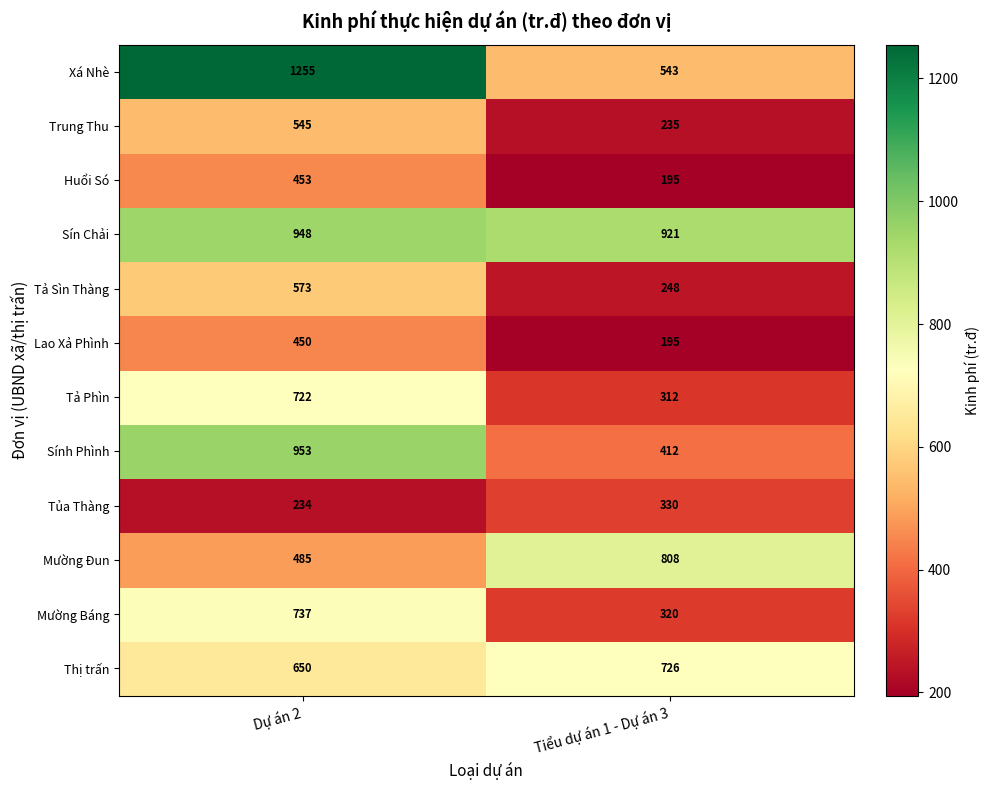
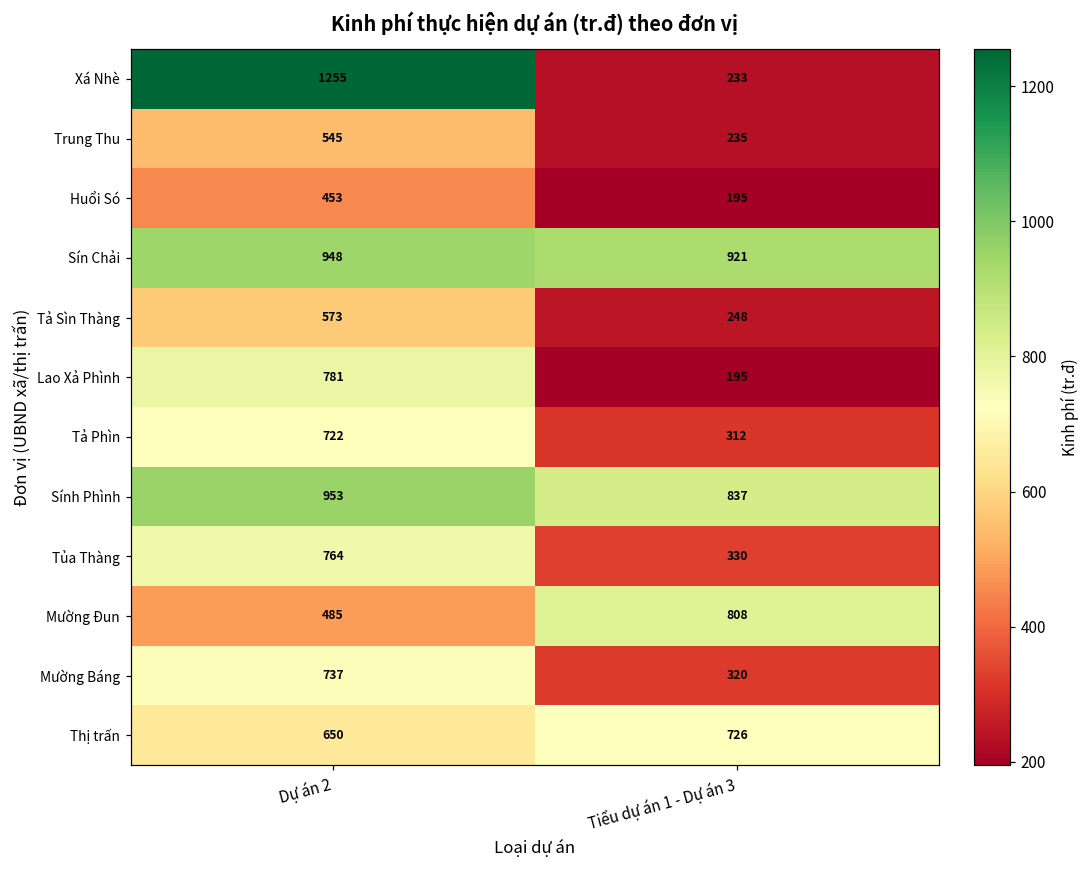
  {
    "Xá Nhè": {
      "Dự án 2": 1255,
-     "Tiểu dự án 1 - Dự án 3": 543
+     "Tiểu dự án 1 - Dự án 3": 233
    },
    "Trung Thu": {
      "Dự án 2": 545,
      "Tiểu dự án 1 - Dự án 3": 235
    },
    "Huổi Só": {
      "Dự án 2": 453,
      "Tiểu dự án 1 - Dự án 3": 195
    },
    "Sín Chải": {
      "Dự án 2": 948,
      "Tiểu dự án 1 - Dự án 3": 921
    },
    "Tả Sìn Thàng": {
      "Dự án 2": 573,
      "Tiểu dự án 1 - Dự án 3": 248
    },
    "Lao Xả Phình": {
-     "Dự án 2": 450,
+     "Dự án 2": 781,
      "Tiểu dự án 1 - Dự án 3": 195
    },
    "Tả Phìn": {
      "Dự án 2": 722,
      "Tiểu dự án 1 - Dự án 3": 312
    },
    "Sính Phình": {
      "Dự án 2": 953,
-     "Tiểu dự án 1 - Dự án 3": 412
+     "Tiểu dự án 1 - Dự án 3": 837
    },
    "Tủa Thàng": {
-     "Dự án 2": 234,
+     "Dự án 2": 764,
      "Tiểu dự án 1 - Dự án 3": 330
    },
    "Mường Đun": {
      "Dự án 2": 485,
      "Tiểu dự án 1 - Dự án 3": 808
    },
    "Mường Báng": {
      "Dự án 2": 737,
      "Tiểu dự án 1 - Dự án 3": 320
    },
    "Thị trấn": {
      "Dự án 2": 650,
      "Tiểu dự án 1 - Dự án 3": 726
    }
  }
